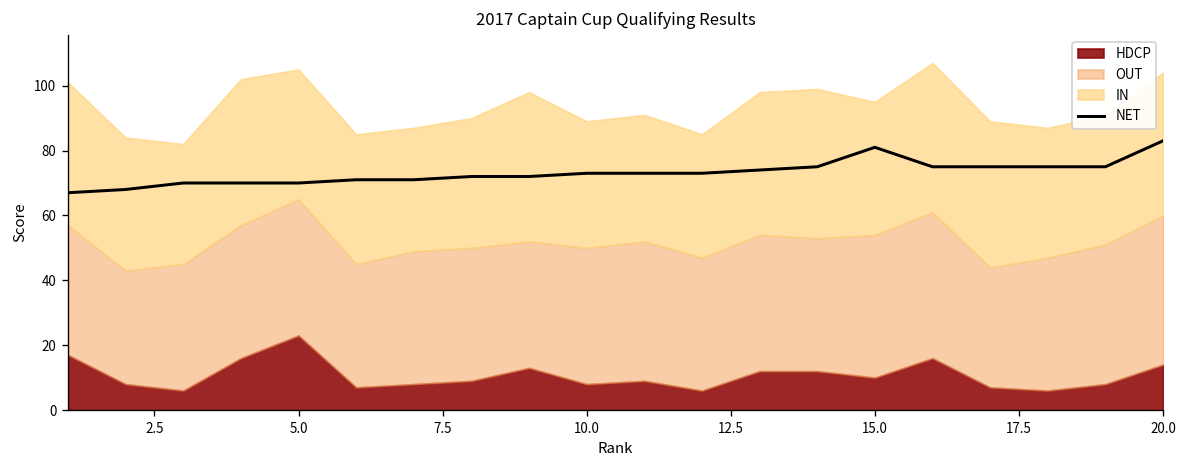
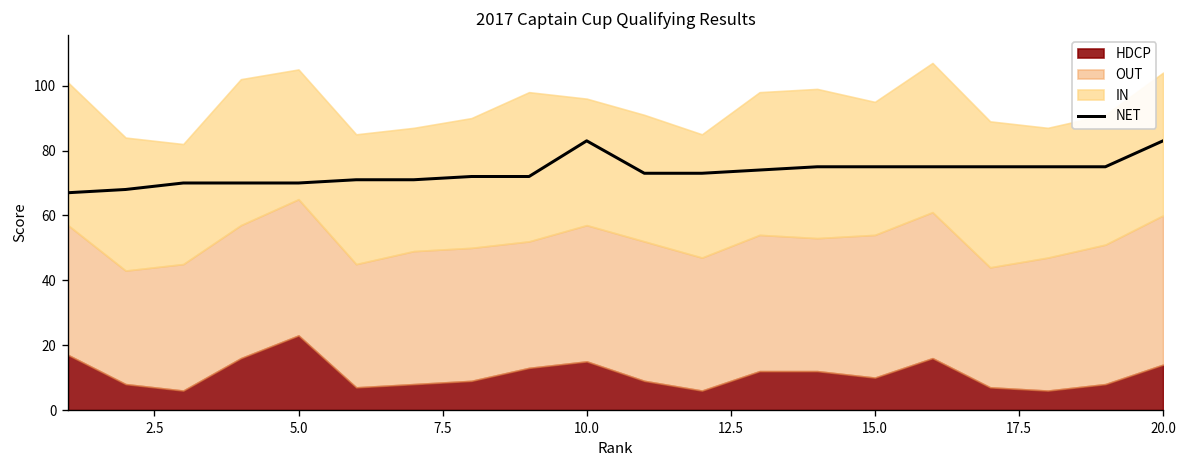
  {
    "NET": {
      "5.0": 70,
-     "10.0": 73,
-     "15.0": 81,
+     "10.0": 83,
+     "15.0": 75,
      "20.0": 83
    },
    "HDCP": {
      "5.0": 23,
-     "10.0": 8,
+     "10.0": 15,
      "15.0": 10,
      "20.0": 14
    }
  }
